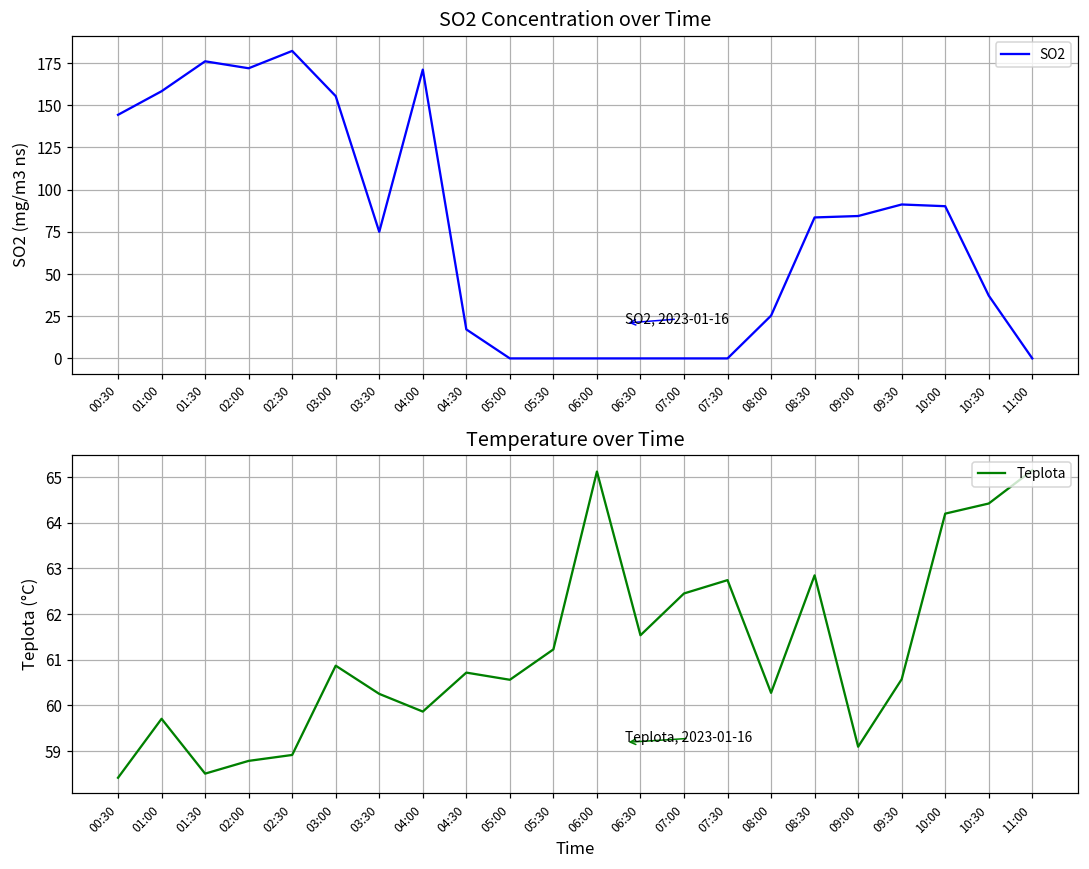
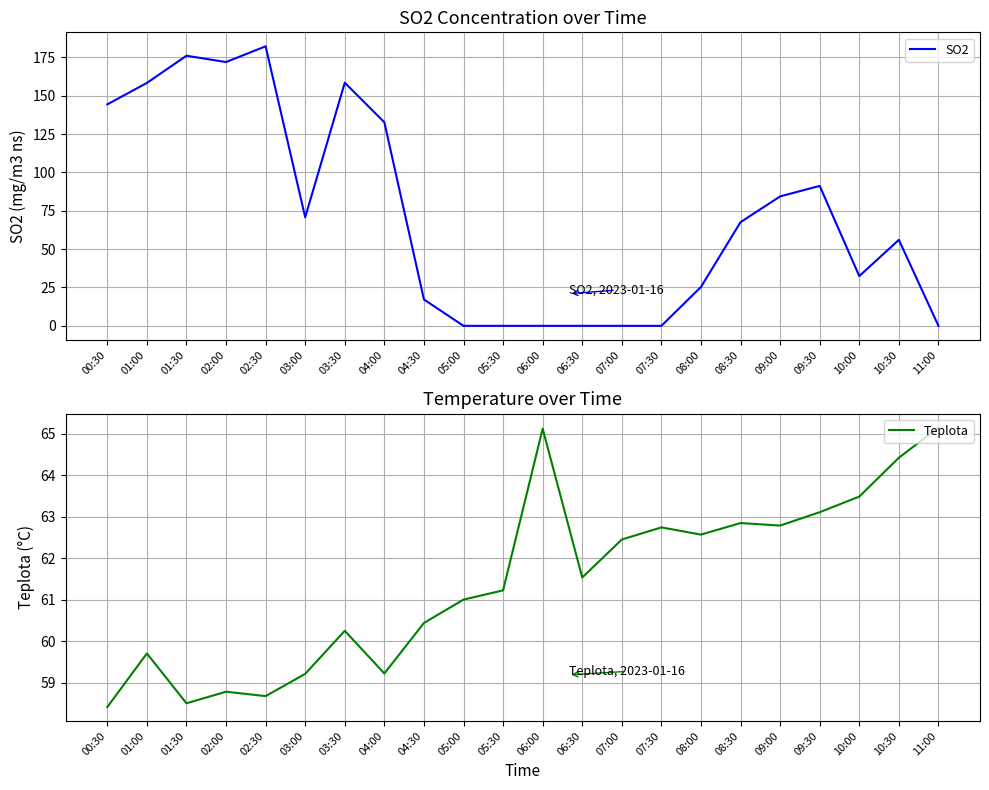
  {
    "SO2 Concentration over Time": {
      "00:30": 144,
      "01:00": 158,
      "01:30": 176,
      "02:00": 172,
      "02:30": 182,
-     "03:00": 155,
-     "03:30": 75,
-     "04:00": 171,
+     "03:00": 71,
+     "03:30": 159,
+     "04:00": 133,
      "04:30": 17,
      "05:00": 0,
      "05:30": 0,
      "06:00": 0,
      "06:30": 0,
      "07:00": 0,
      "07:30": 0,
      "08:00": 25,
-     "08:30": 84,
+     "08:30": 68,
      "09:00": 84,
      "09:30": 91,
-     "10:00": 90,
-     "10:30": 37,
+     "10:00": 32,
+     "10:30": 56,
      "11:00": 0
    },
    "Temperature over Time": {
      "00:30": 58.4,
      "01:00": 59.7,
      "01:30": 58.5,
      "02:00": 58.8,
-     "02:30": 58.9,
-     "03:00": 60.9,
+     "02:30": 58.7,
+     "03:00": 59.2,
      "03:30": 60.3,
-     "04:00": 59.9,
-     "04:30": 60.7,
-     "05:00": 60.6,
+     "04:00": 59.2,
+     "04:30": 60.4,
+     "05:00": 61.0,
      "05:30": 61.2,
      "06:00": 65.1,
      "06:30": 61.5,
      "07:00": 62.5,
      "07:30": 62.7,
-     "08:00": 60.3,
+     "08:00": 62.6,
      "08:30": 62.8,
-     "09:00": 59.1,
-     "09:30": 60.6,
-     "10:00": 64.2,
+     "09:00": 62.8,
+     "09:30": 63.1,
+     "10:00": 63.5,
      "10:30": 64.4
    }
  }
